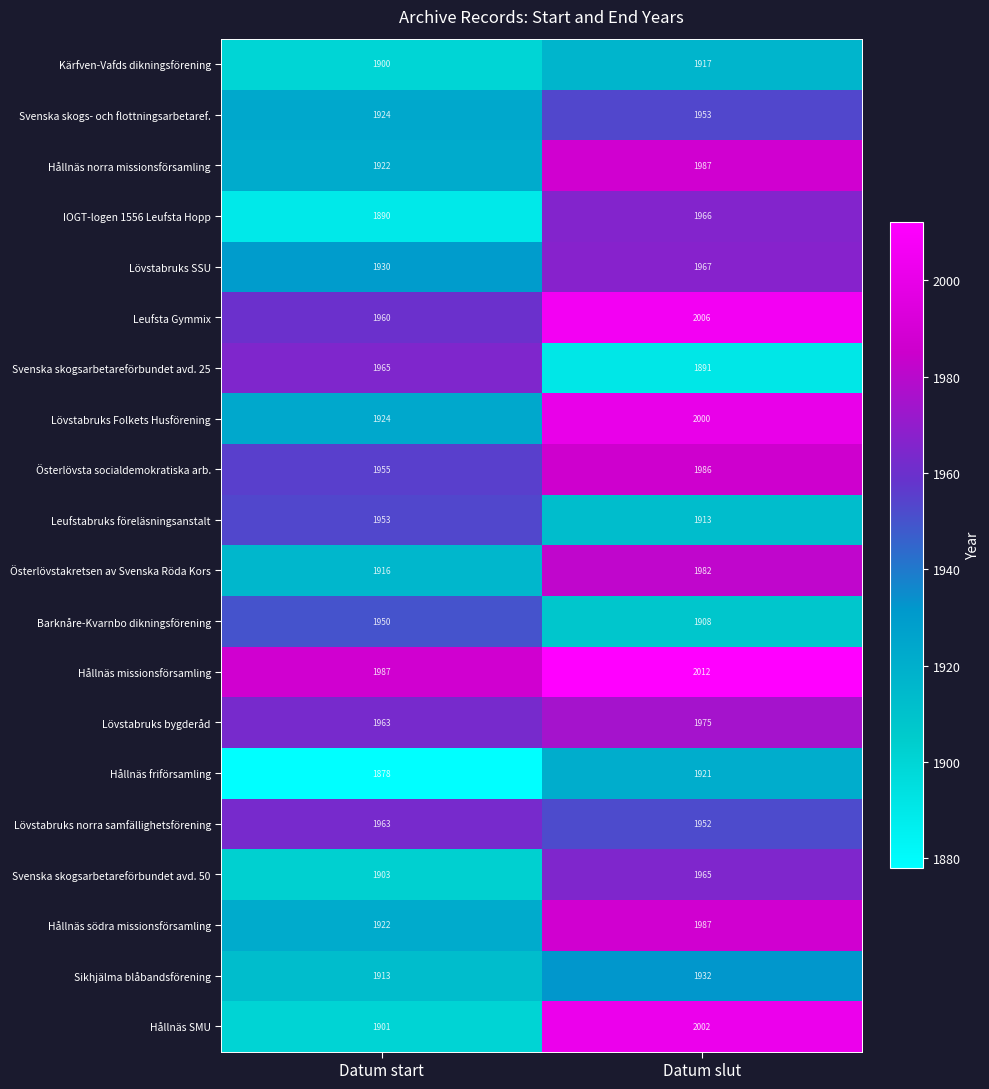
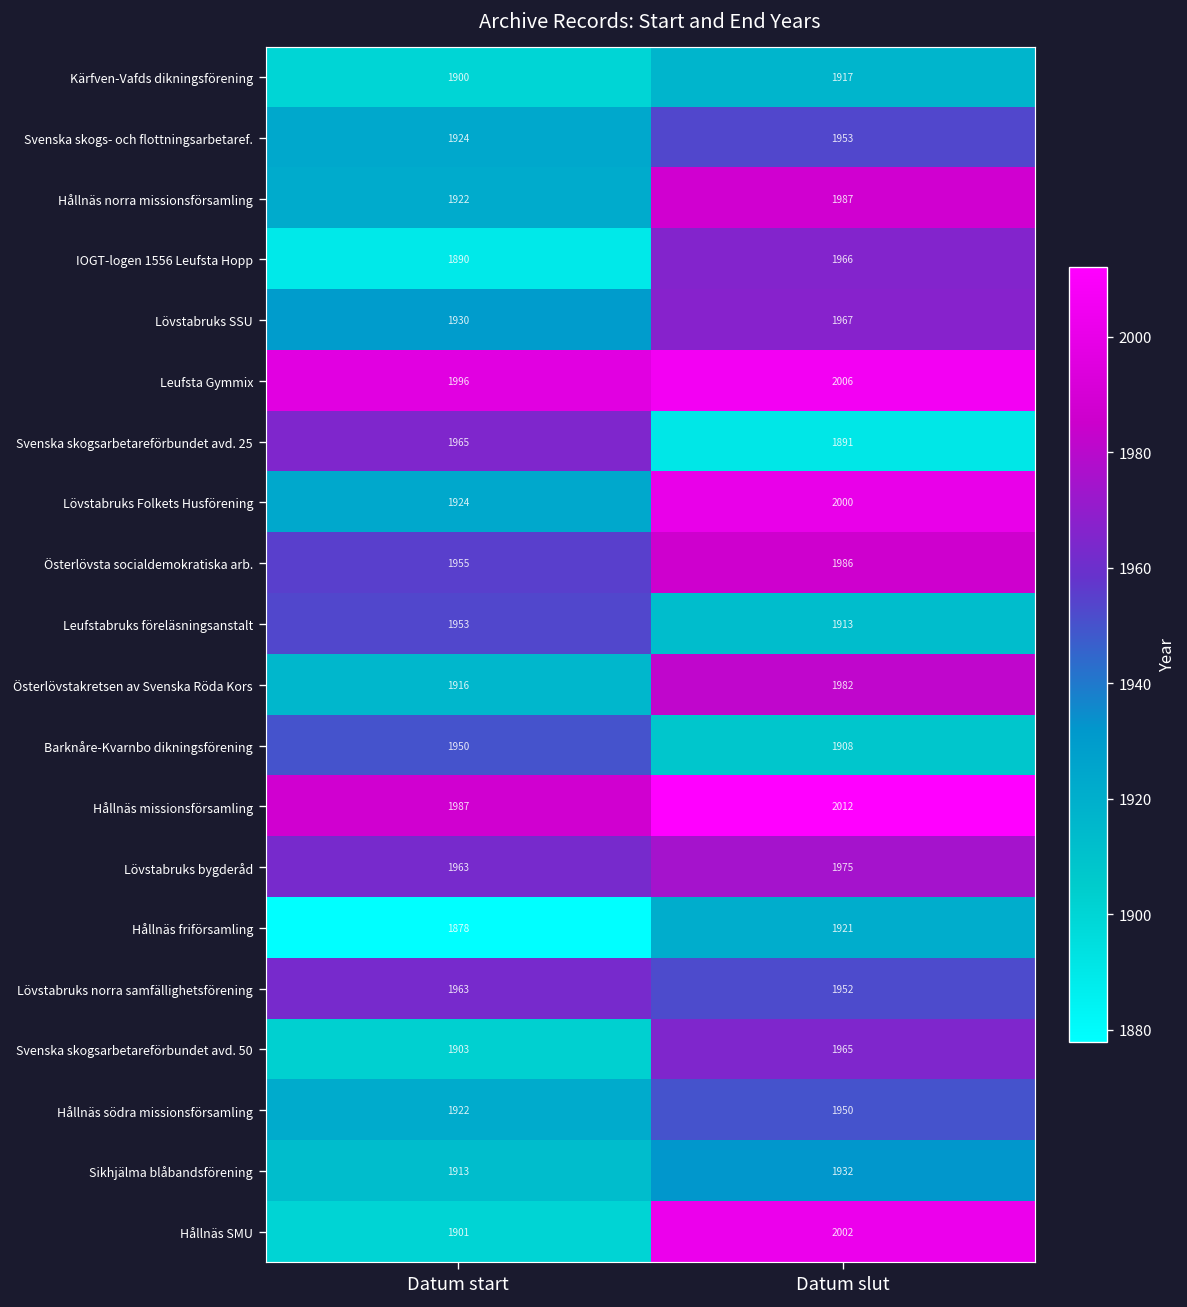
  {
    "Kärfven-Vafds dikningsförening": {
      "Datum start": 1900,
      "Datum slut": 1917
    },
    "Svenska skogs- och flottningsarbetaref.": {
      "Datum start": 1924,
      "Datum slut": 1953
    },
    "Hållnäs norra missionsförsamling": {
      "Datum start": 1922,
      "Datum slut": 1987
    },
    "IOGT-logen 1556 Leufsta Hopp": {
      "Datum start": 1890,
      "Datum slut": 1966
    },
    "Lövstabruks SSU": {
      "Datum start": 1930,
      "Datum slut": 1967
    },
    "Leufsta Gymmix": {
-     "Datum start": 1960,
+     "Datum start": 1996,
      "Datum slut": 2006
    },
    "Svenska skogsarbetareförbundet avd. 25": {
      "Datum start": 1965,
      "Datum slut": 1891
    },
    "Lövstabruks Folkets Husförening": {
      "Datum start": 1924,
      "Datum slut": 2000
    },
    "Österlövsta socialdemokratiska arb.": {
      "Datum start": 1955,
      "Datum slut": 1986
    },
    "Leufstabruks föreläsningsanstalt": {
      "Datum start": 1953,
      "Datum slut": 1913
    },
    "Österlövstakretsen av Svenska Röda Kors": {
      "Datum start": 1916,
      "Datum slut": 1982
    },
    "Barknåre-Kvarnbo dikningsförening": {
      "Datum start": 1950,
      "Datum slut": 1908
    },
    "Hållnäs missionsförsamling": {
      "Datum start": 1987,
      "Datum slut": 2012
    },
    "Lövstabruks bygderåd": {
      "Datum start": 1963,
      "Datum slut": 1975
    },
    "Hållnäs friförsamling": {
      "Datum start": 1878,
      "Datum slut": 1921
    },
    "Lövstabruks norra samfällighetsförening": {
      "Datum start": 1963,
      "Datum slut": 1952
    },
    "Svenska skogsarbetareförbundet avd. 50": {
      "Datum start": 1903,
      "Datum slut": 1965
    },
    "Hållnäs södra missionsförsamling": {
      "Datum start": 1922,
-     "Datum slut": 1987
+     "Datum slut": 1950
    },
    "Sikhjälma blåbandsförening": {
      "Datum start": 1913,
      "Datum slut": 1932
    },
    "Hållnäs SMU": {
      "Datum start": 1901,
      "Datum slut": 2002
    }
  }
